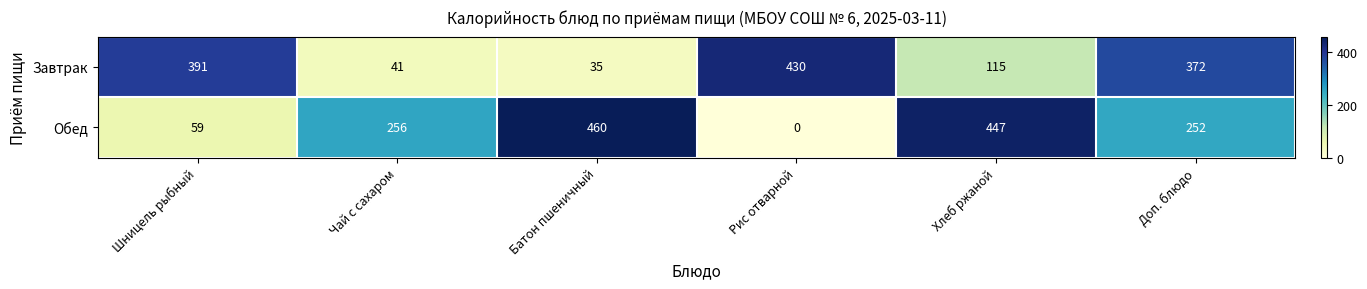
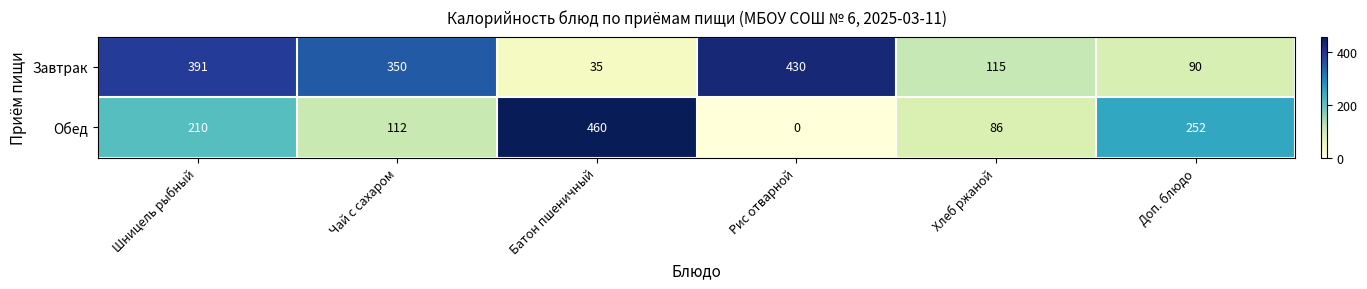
  {
    "Завтрак": {
      "Шницель рыбный": 391,
-     "Чай с сахаром": 41,
+     "Чай с сахаром": 350,
      "Батон пшеничный": 35,
      "Рис отварной": 430,
      "Хлеб ржаной": 115,
-     "Доп. блюдо": 372
+     "Доп. блюдо": 90
    },
    "Обед": {
-     "Шницель рыбный": 59,
-     "Чай с сахаром": 256,
+     "Шницель рыбный": 210,
+     "Чай с сахаром": 112,
      "Батон пшеничный": 460,
      "Рис отварной": 0,
-     "Хлеб ржаной": 447,
+     "Хлеб ржаной": 86,
      "Доп. блюдо": 252
    }
  }
